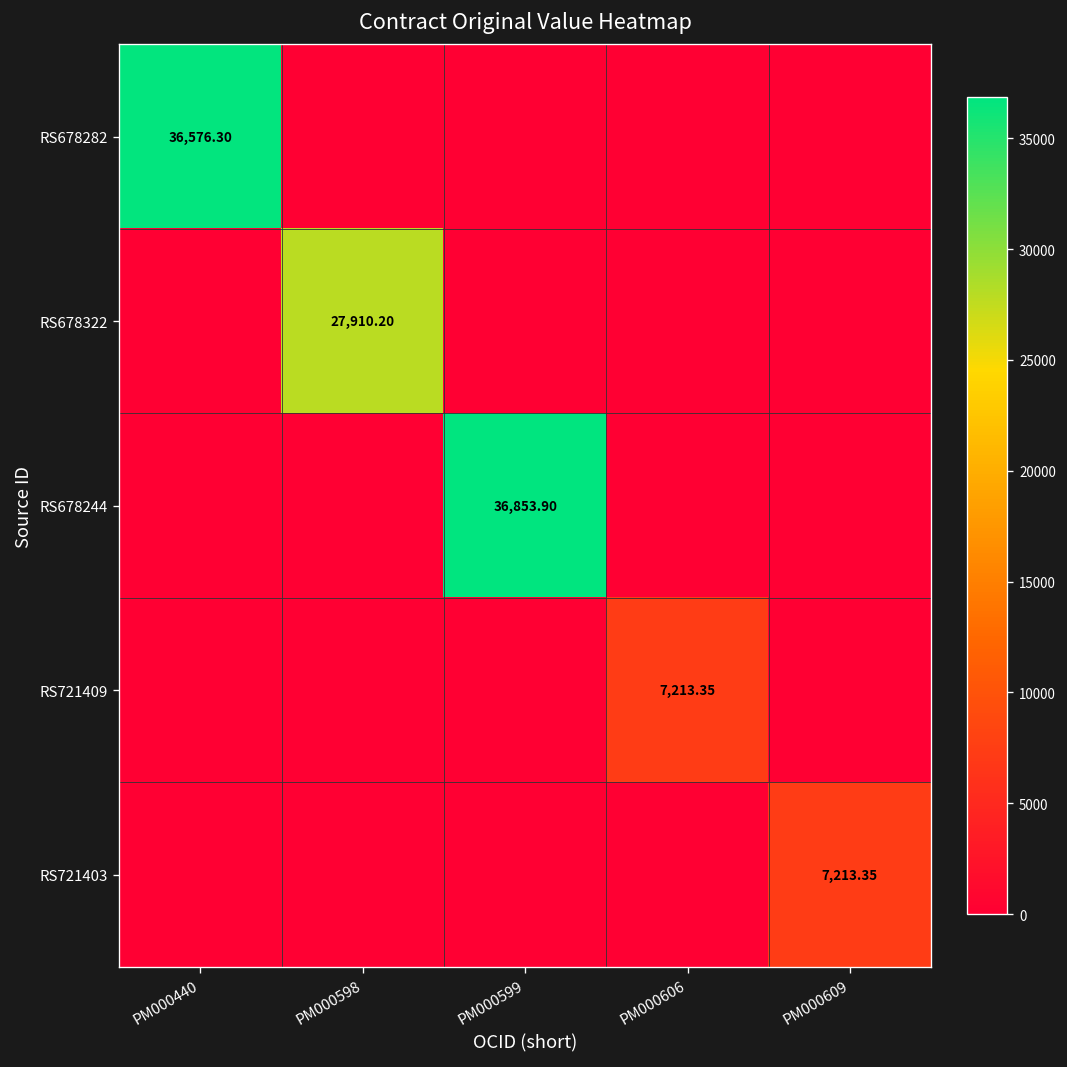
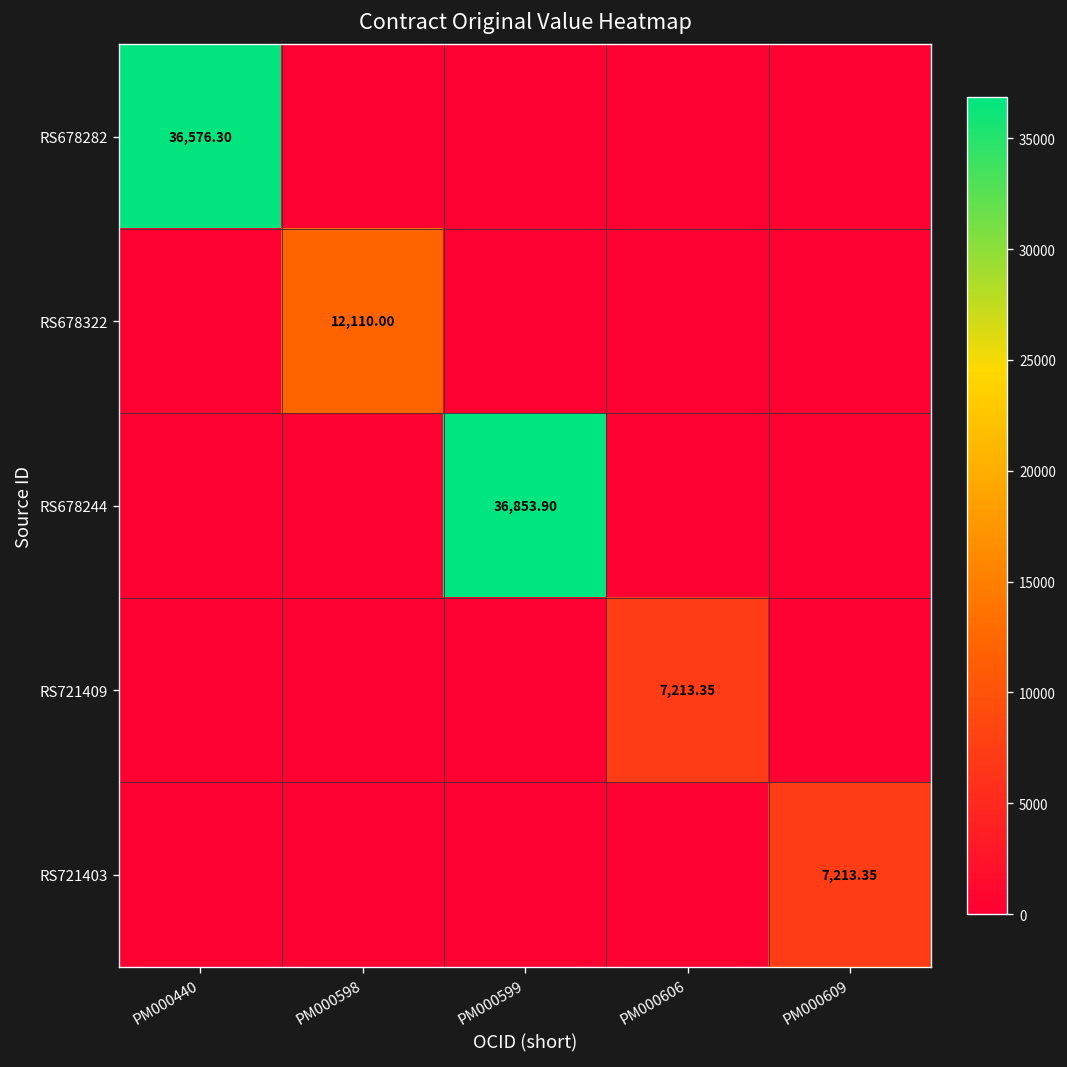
  {
    "RS678282": {
      "PM000440": "36,576.30"
    },
    "RS678322": {
-     "PM000598": "27,910.20"
+     "PM000598": "12,110.00"
    },
    "RS678244": {
      "PM000599": "36,853.90"
    },
    "RS721409": {
      "PM000606": "7,213.35"
    },
    "RS721403": {
      "PM000609": "7,213.35"
    }
  }
